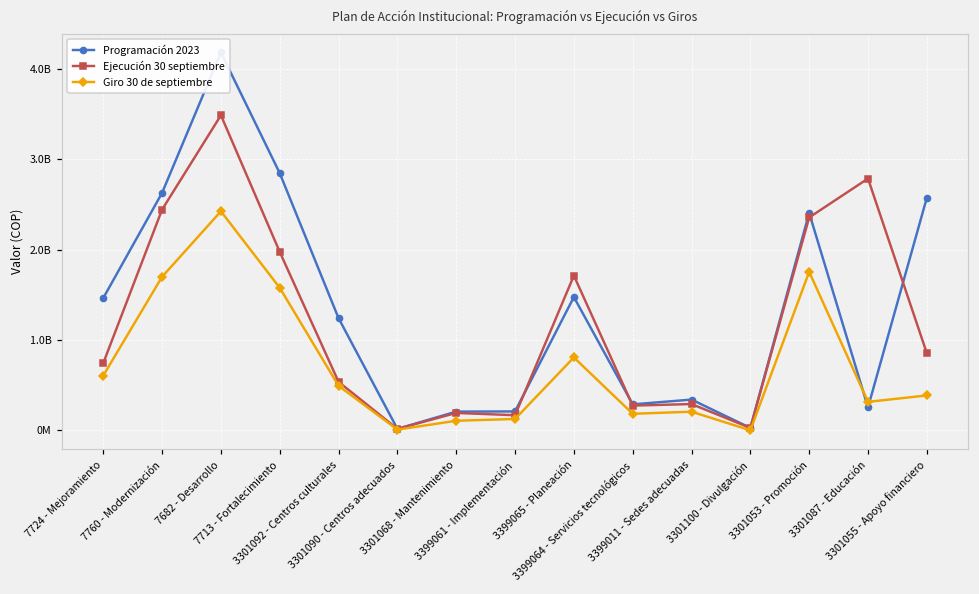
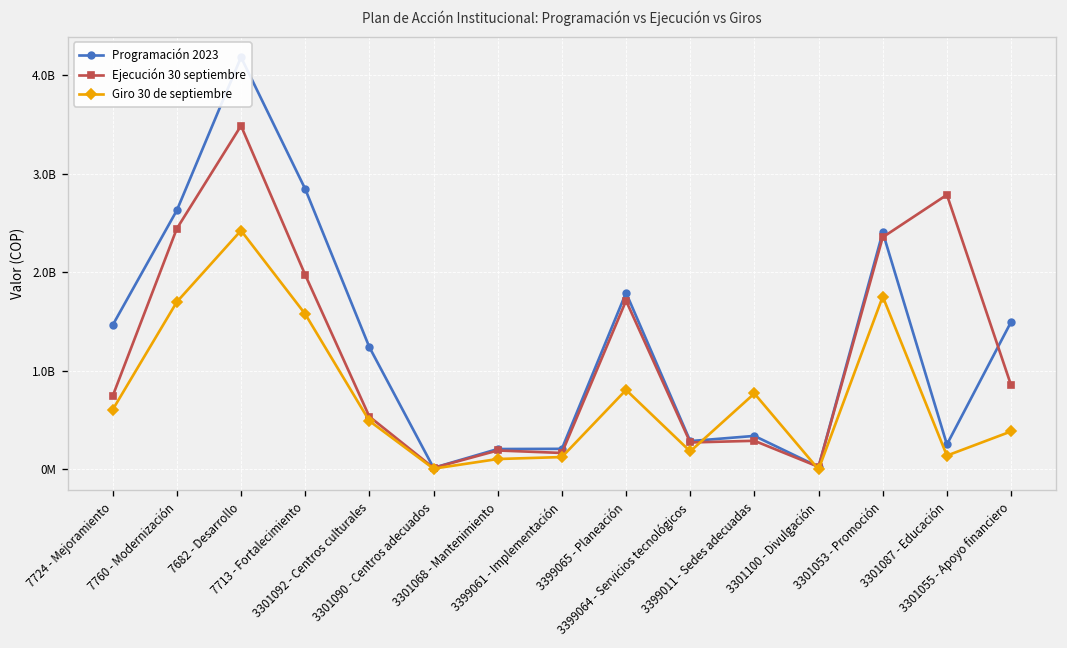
  {
    "Programación 2023": {
      "7724 - Mejoramiento": 1500000000,
      "7760 - Modernización": 2600000000,
      "7713 - Fortalecimiento": 2800000000,
      "3301092 - Centros culturales": 1200000000,
      "3399061 - Implementación": 200000000,
-     "3399065 - Planeación": 1500000000,
+     "3399065 - Planeación": 1800000000,
      "3399011 - Sedes adecuadas": 300000000,
      "3301053 - Promoción": 2400000000,
      "3301087 - Educación": 300000000,
-     "3301055 - Apoyo financiero": 2600000000
+     "3301055 - Apoyo financiero": 1500000000
    },
    "Ejecución 30 septiembre": {
      "7724 - Mejoramiento": 700000000,
      "7760 - Modernización": 2400000000,
      "7682 - Desarrollo": 3500000000,
      "7713 - Fortalecimiento": 2000000000,
      "3301092 - Centros culturales": 500000000,
      "3399061 - Implementación": 200000000,
      "3399065 - Planeación": 1700000000,
      "3399011 - Sedes adecuadas": 300000000,
      "3301053 - Promoción": 2400000000,
      "3301087 - Educación": 2800000000,
      "3301055 - Apoyo financiero": 900000000
    },
    "Giro 30 de septiembre": {
      "7724 - Mejoramiento": 600000000,
      "7760 - Modernización": 1700000000,
      "7682 - Desarrollo": 2400000000,
      "7713 - Fortalecimiento": 1600000000,
      "3301092 - Centros culturales": 500000000,
      "3301068 - Mantenimiento": 100000000,
      "3399061 - Implementación": 100000000,
      "3399065 - Planeación": 800000000,
      "3399064 - Servicios tecnológicos": 200000000,
-     "3399011 - Sedes adecuadas": 200000000,
+     "3399011 - Sedes adecuadas": 800000000,
      "3301053 - Promoción": 1800000000,
-     "3301087 - Educación": 300000000,
+     "3301087 - Educación": 100000000,
      "3301055 - Apoyo financiero": 400000000
    }
  }
